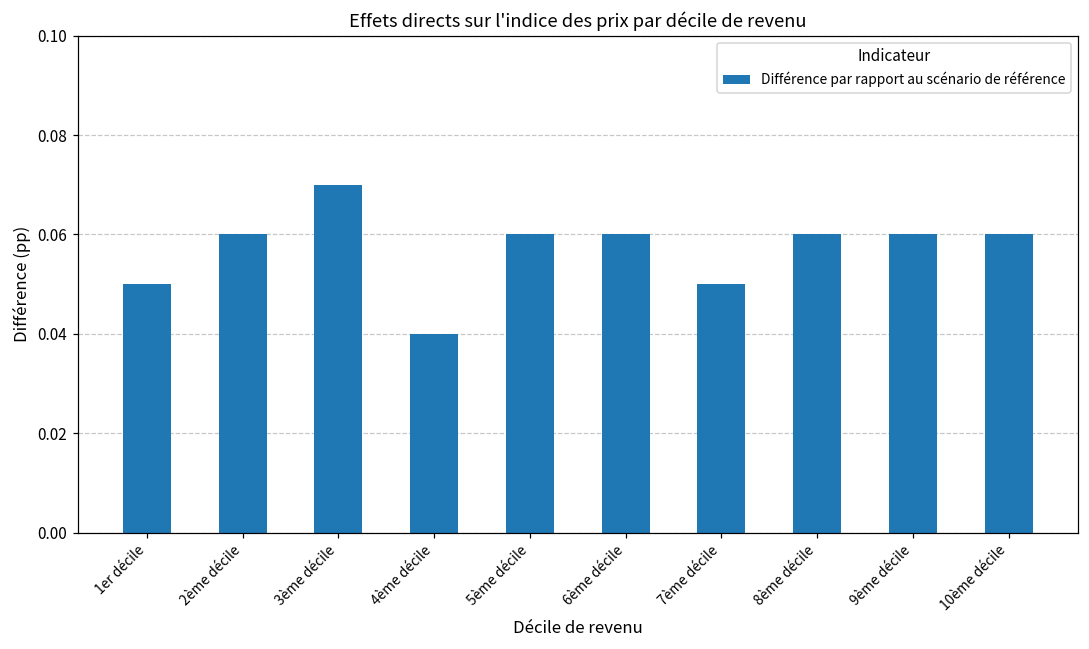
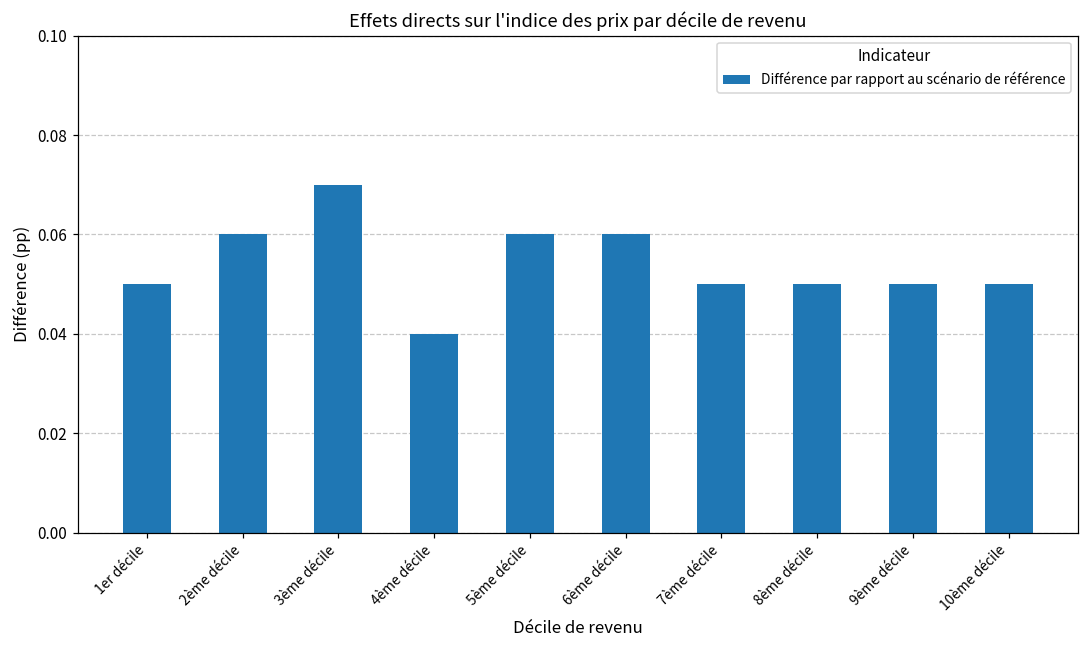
  {
    "1er décile": 0.05,
    "2ème décile": 0.06,
    "3ème décile": 0.07,
    "4ème décile": 0.04,
    "5ème décile": 0.06,
    "6ème décile": 0.06,
    "7ème décile": 0.05,
-   "8ème décile": 0.06,
-   "9ème décile": 0.06,
-   "10ème décile": 0.06
+   "8ème décile": 0.05,
+   "9ème décile": 0.05,
+   "10ème décile": 0.05
  }
